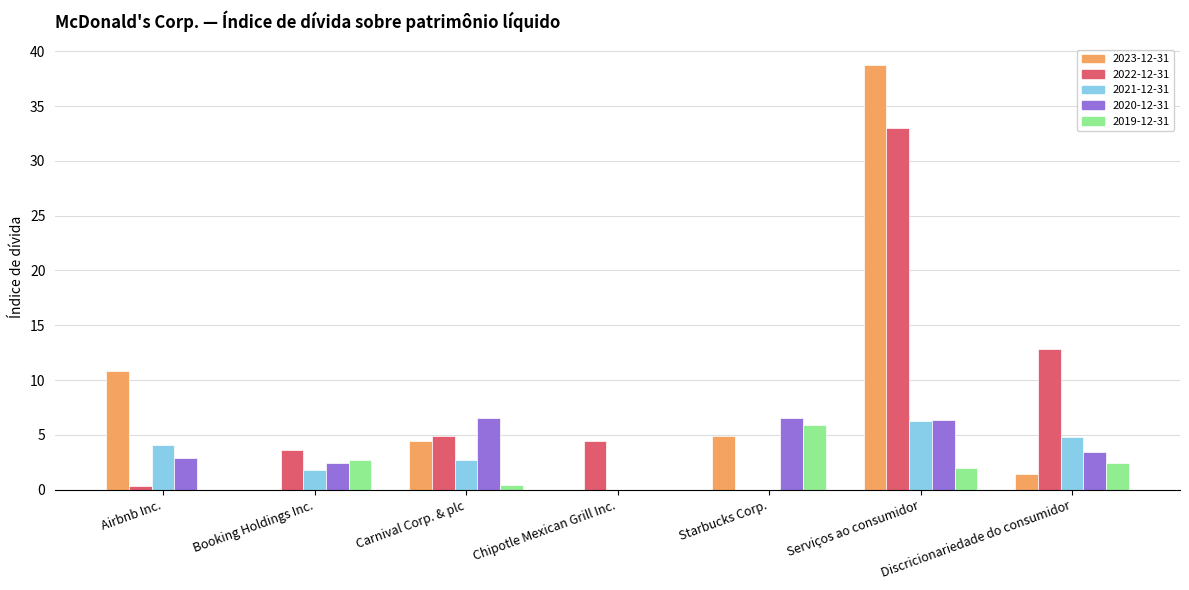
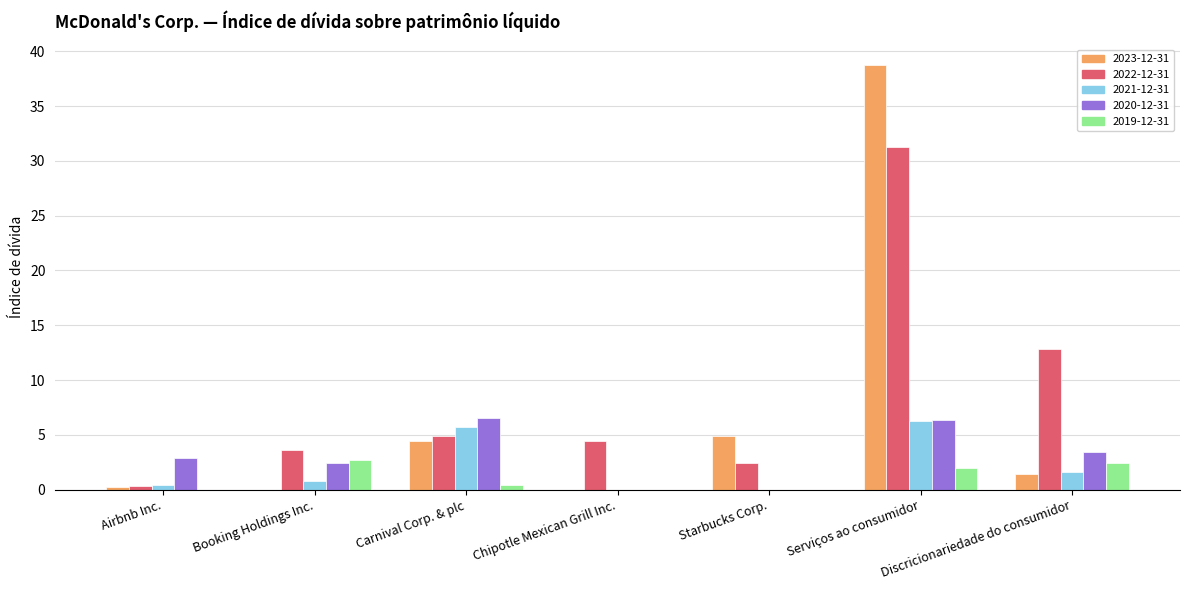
  {
    "2023-12-31": {
-     "Airbnb Inc.": 10.9,
+     "Airbnb Inc.": 0.2,
      "Booking Holdings Inc.": 0.0,
      "Carnival Corp. & plc": 4.4,
      "Chipotle Mexican Grill Inc.": 0.0,
      "Starbucks Corp.": 4.9,
      "Serviços ao consumidor": 38.7,
      "Discricionariedade do consumidor": 1.4
    },
    "2022-12-31": {
      "Airbnb Inc.": 0.4,
      "Booking Holdings Inc.": 3.6,
      "Carnival Corp. & plc": 4.9,
      "Chipotle Mexican Grill Inc.": 4.4,
-     "Starbucks Corp.": 0.0,
-     "Serviços ao consumidor": 33.0,
+     "Starbucks Corp.": 2.4,
+     "Serviços ao consumidor": 31.2,
      "Discricionariedade do consumidor": 12.8
    },
    "2021-12-31": {
-     "Airbnb Inc.": 4.0,
-     "Booking Holdings Inc.": 1.8,
-     "Carnival Corp. & plc": 2.7,
+     "Airbnb Inc.": 0.4,
+     "Booking Holdings Inc.": 0.8,
+     "Carnival Corp. & plc": 5.7,
      "Chipotle Mexican Grill Inc.": 0.0,
      "Starbucks Corp.": 0.0,
      "Serviços ao consumidor": 6.2,
-     "Discricionariedade do consumidor": 4.8
+     "Discricionariedade do consumidor": 1.6
    },
    "2020-12-31": {
      "Airbnb Inc.": 2.8,
      "Booking Holdings Inc.": 2.5,
      "Carnival Corp. & plc": 6.6,
      "Chipotle Mexican Grill Inc.": 0.0,
-     "Starbucks Corp.": 6.5,
+     "Starbucks Corp.": 0.0,
      "Serviços ao consumidor": 6.4,
      "Discricionariedade do consumidor": 3.5
    },
    "2019-12-31": {
      "Airbnb Inc.": 0.0,
      "Booking Holdings Inc.": 2.7,
      "Carnival Corp. & plc": 0.5,
      "Chipotle Mexican Grill Inc.": 0.0,
-     "Starbucks Corp.": 5.9,
+     "Starbucks Corp.": 0.0,
      "Serviços ao consumidor": 2.0,
      "Discricionariedade do consumidor": 2.5
    }
  }
